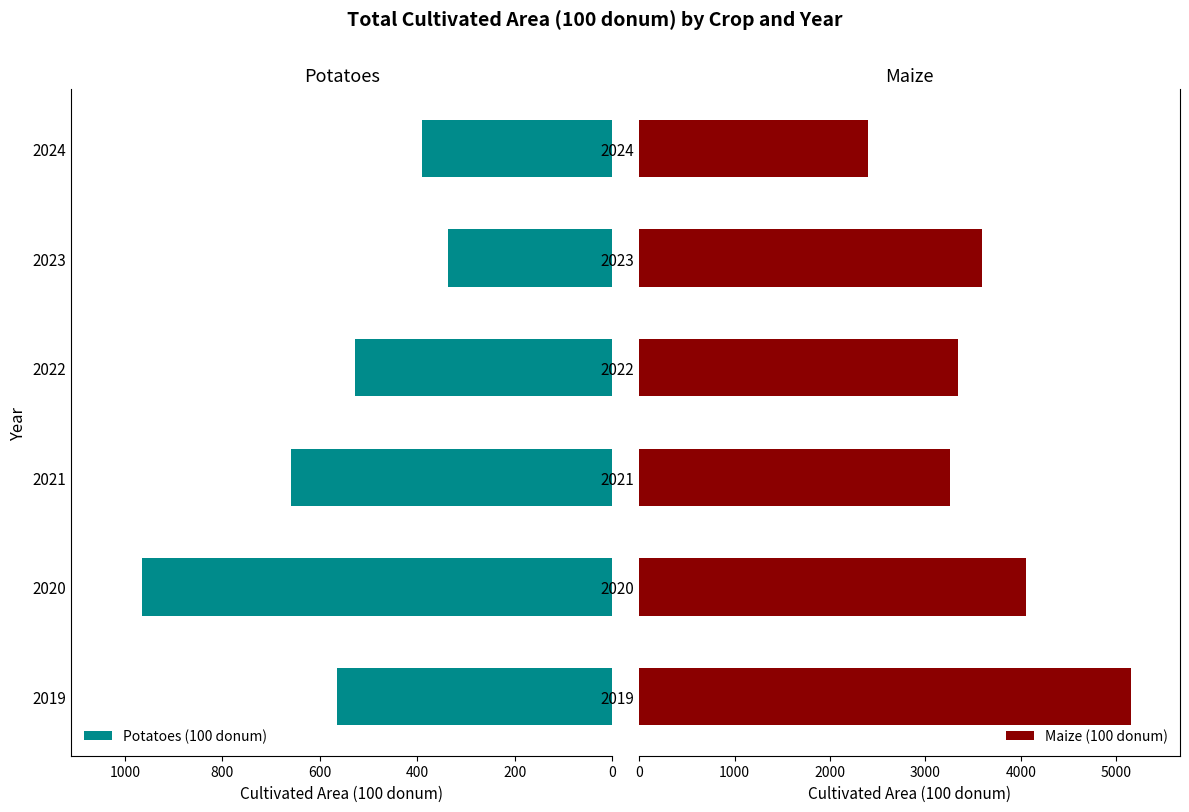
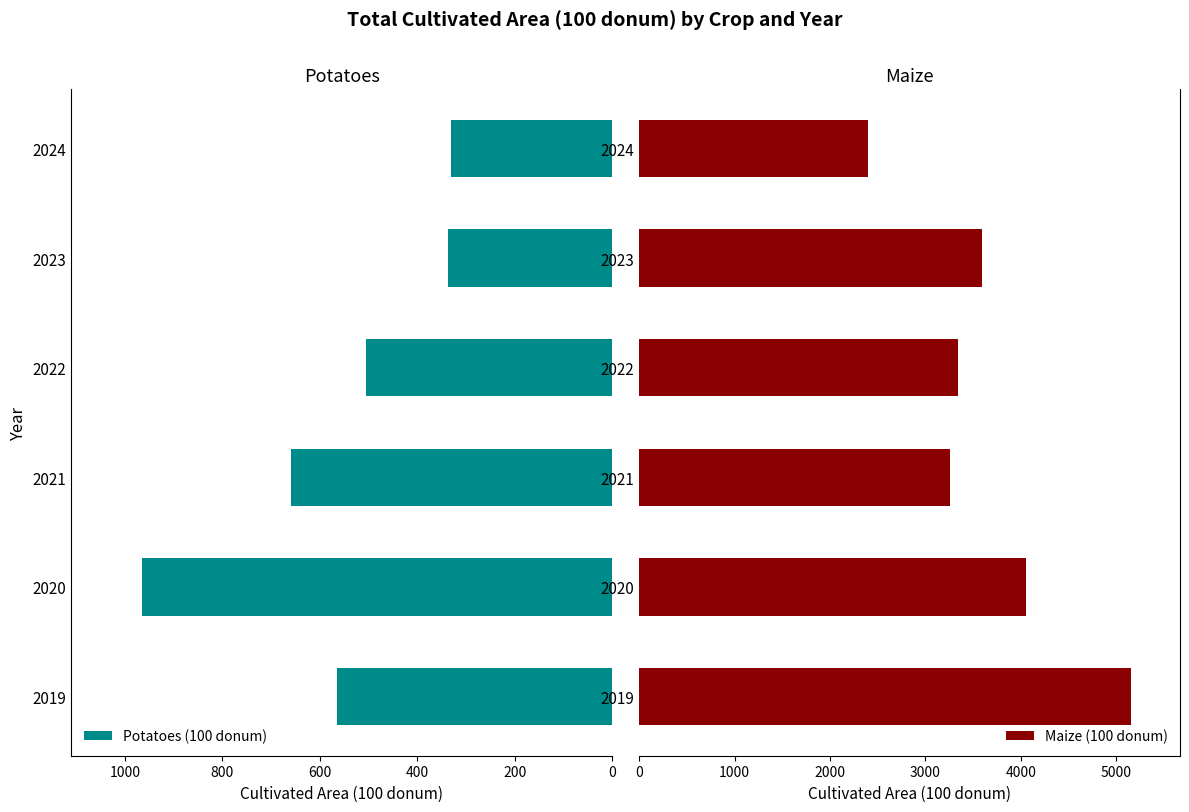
  {
    "Potatoes": {
-     "2024": 390,
+     "2024": 330,
      "2023": 340,
-     "2022": 530,
+     "2022": 510,
      "2021": 660,
      "2020": 970,
      "2019": 560
    }
  }
